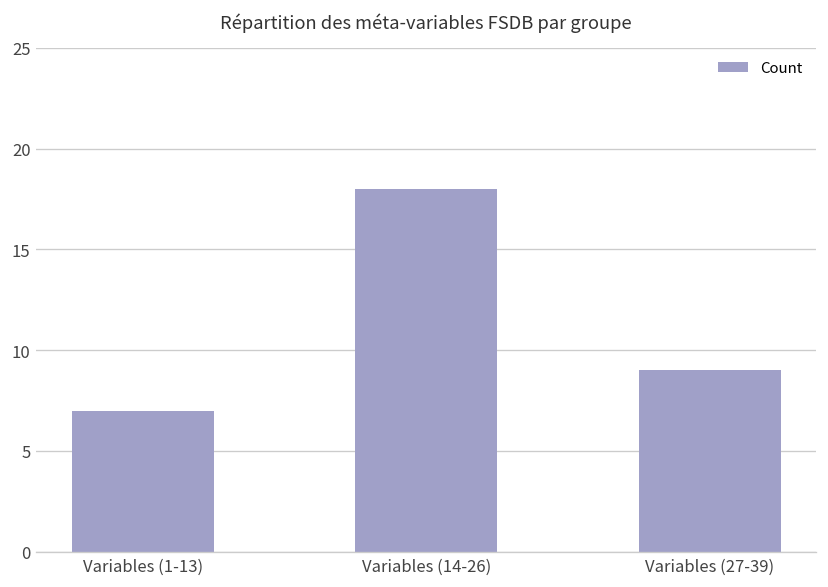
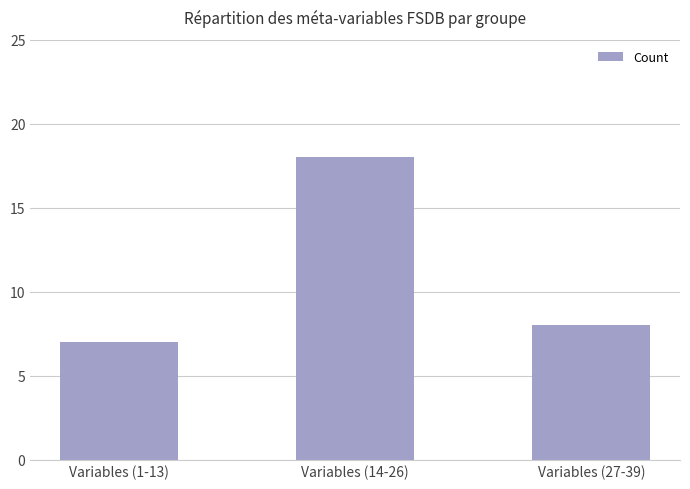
  {
    "Variables (1-13)": 7,
    "Variables (14-26)": 18,
-   "Variables (27-39)": 9
+   "Variables (27-39)": 8
  }
